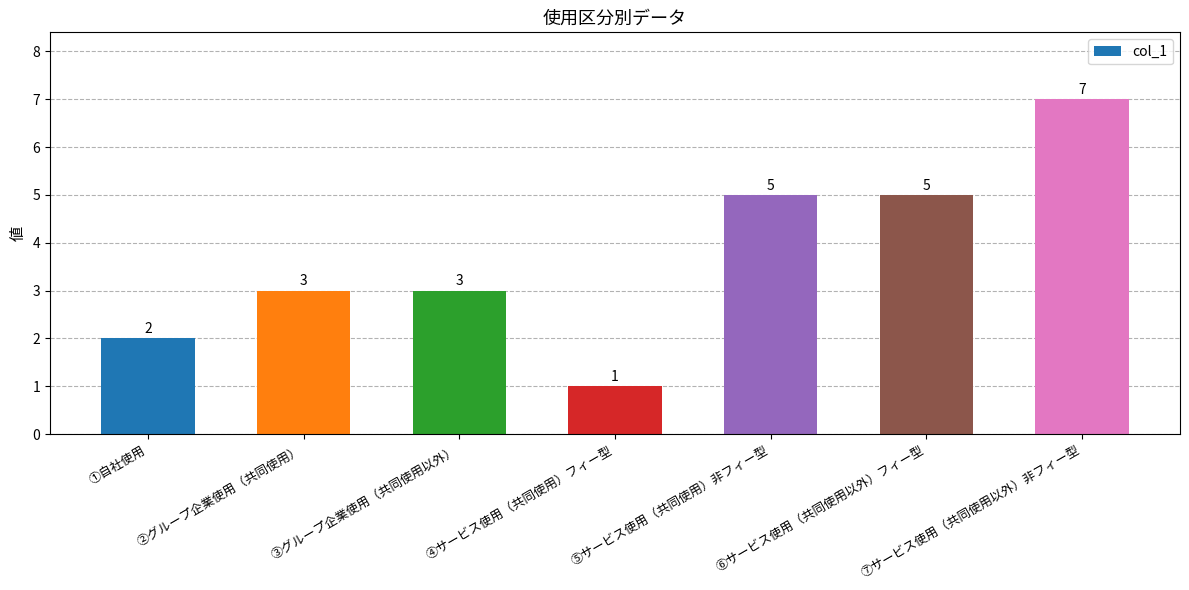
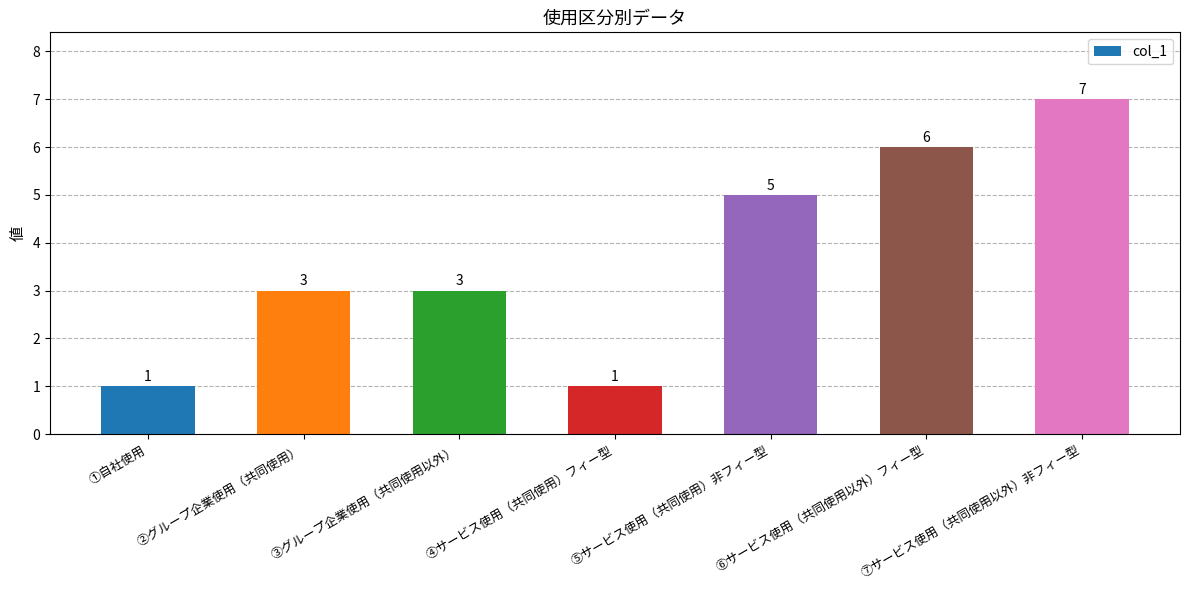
  {
-   "①自社使用": 2,
+   "①自社使用": 1,
    "②グループ企業使用（共同使用）": 3,
    "③グループ企業使用（共同使用以外）": 3,
    "④サービス使用（共同使用）フィー型": 1,
    "⑤サービス使用（共同使用）非フィー型": 5,
-   "⑥サービス使用（共同使用以外）フィー型": 5,
+   "⑥サービス使用（共同使用以外）フィー型": 6,
    "⑦サービス使用（共同使用以外）非フィー型": 7
  }
